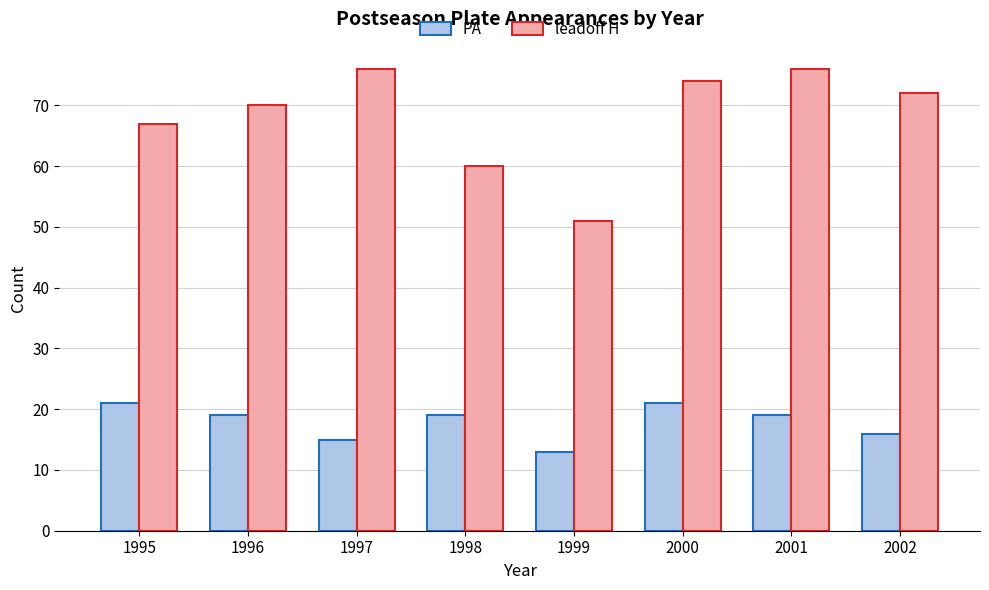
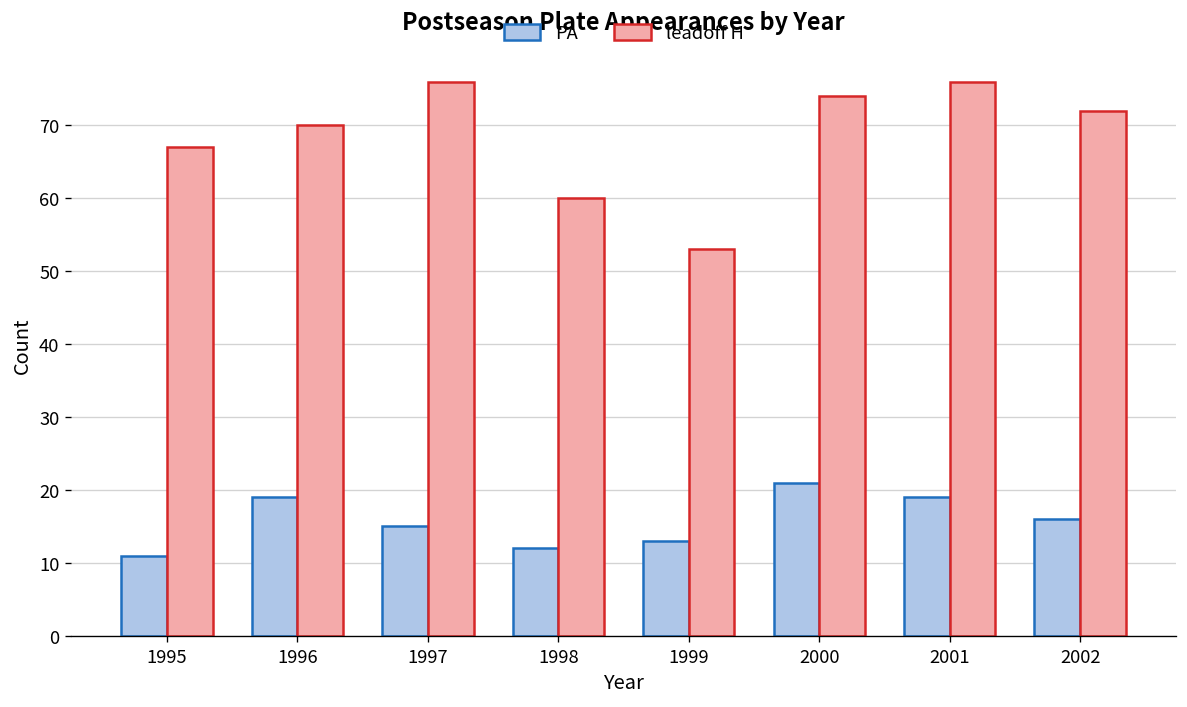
  {
    "PA": {
-     "1995": 21,
+     "1995": 11,
      "1996": 19,
      "1997": 15,
-     "1998": 19,
+     "1998": 12,
      "1999": 13,
      "2000": 21,
      "2001": 19,
      "2002": 16
    },
    "leadoff H": {
      "1995": 67,
      "1996": 70,
      "1997": 76,
      "1998": 60,
-     "1999": 51,
+     "1999": 53,
      "2000": 74,
      "2001": 76,
      "2002": 72
    }
  }
